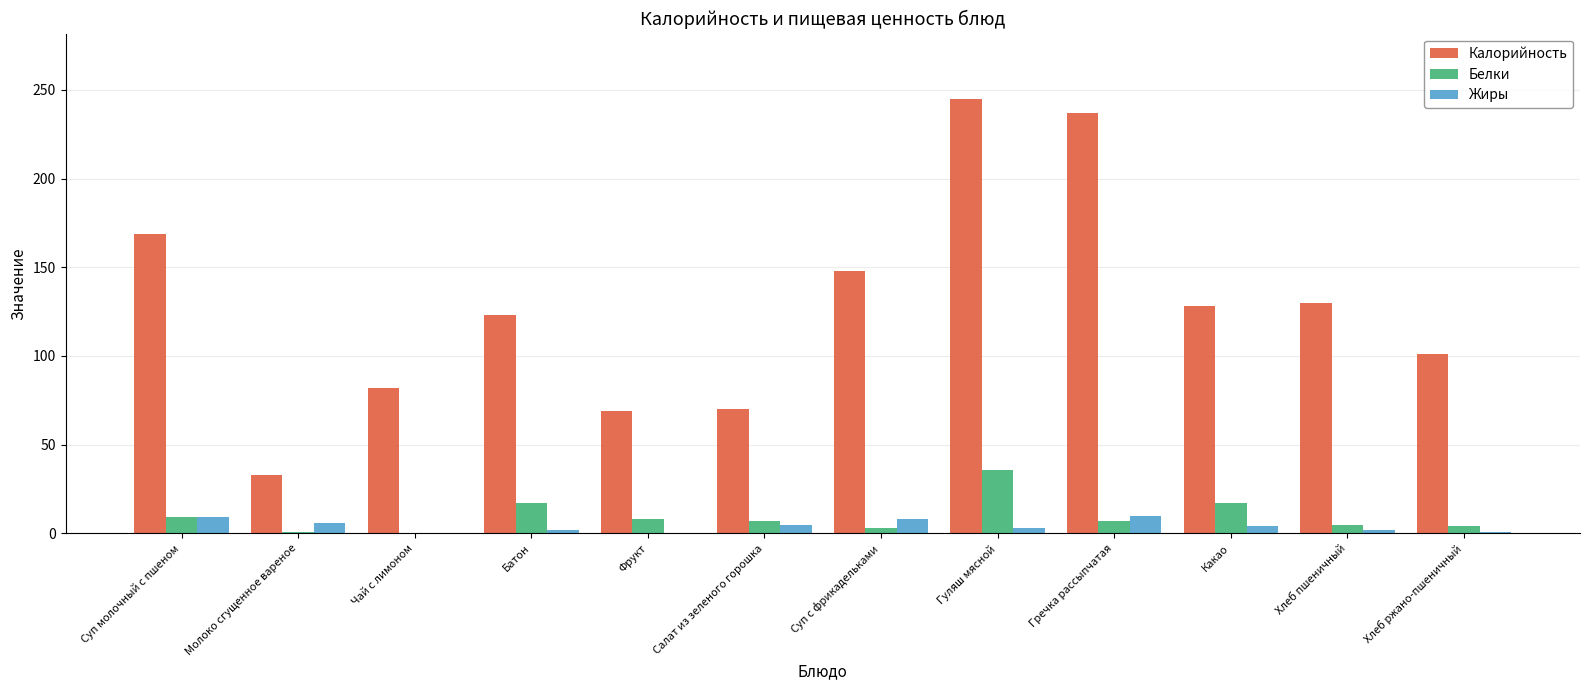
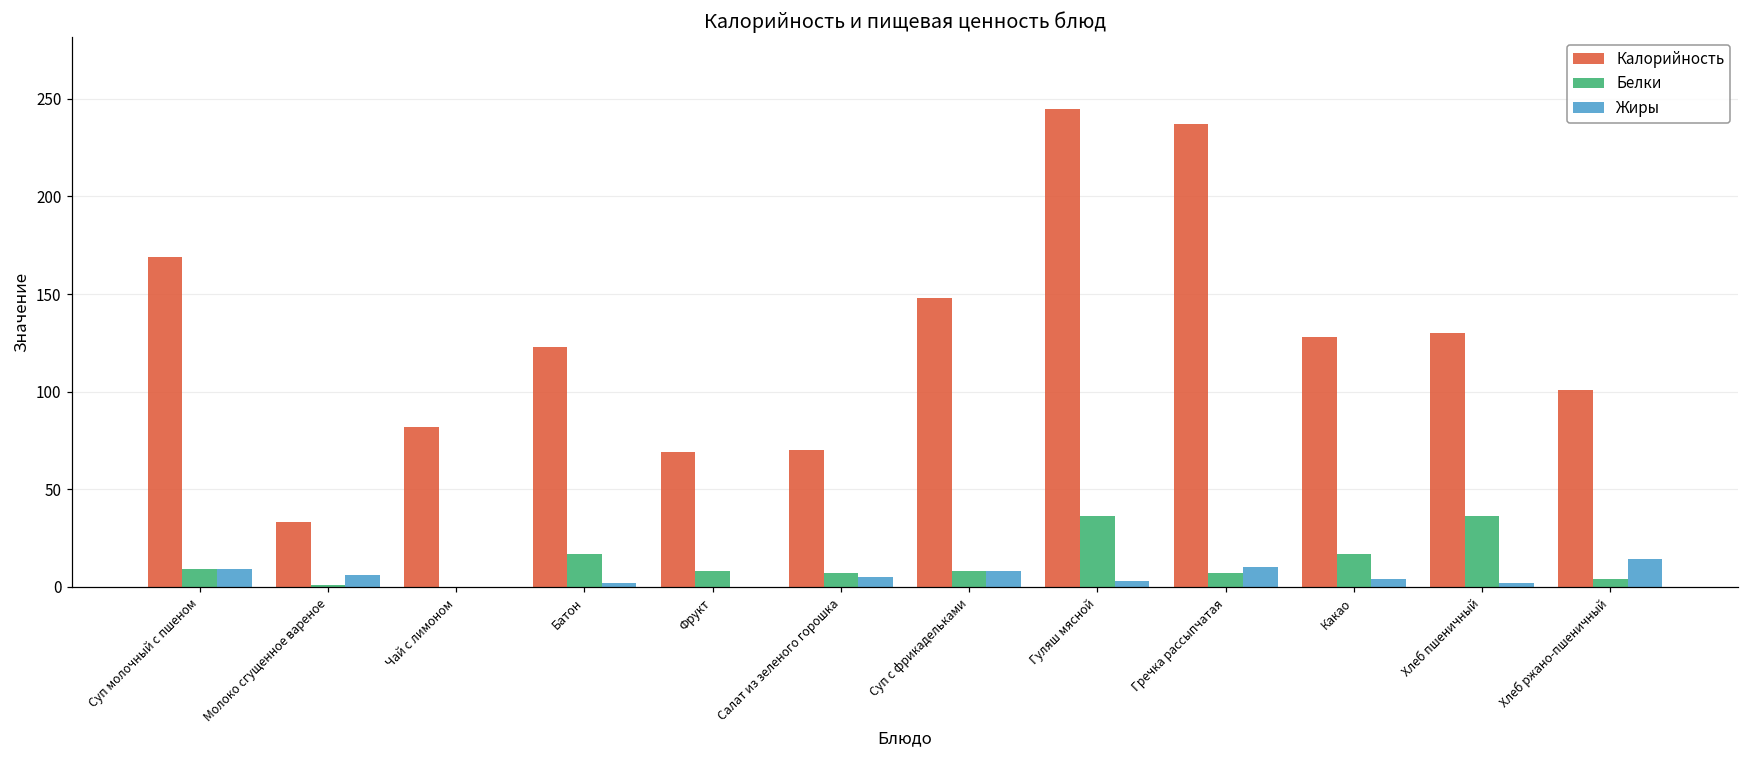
  {
    "Калорийность": {
      "Суп молочный с пшеном": 169,
      "Молоко сгущенное вареное": 33,
      "Чай с лимоном": 82,
      "Батон": 123,
      "Фрукт": 69,
      "Салат из зеленого горошка": 70,
      "Суп с фрикадельками": 148,
      "Гуляш мясной": 245,
      "Гречка рассыпчатая": 237,
      "Какао": 128,
      "Хлеб пшеничный": 130,
      "Хлеб ржано-пшеничный": 101
    },
    "Белки": {
      "Суп молочный с пшеном": 9,
      "Чай с лимоном": 0,
      "Батон": 17,
      "Фрукт": 8,
      "Салат из зеленого горошка": 7,
-     "Суп с фрикадельками": 3,
+     "Суп с фрикадельками": 8,
      "Гуляш мясной": 36,
      "Гречка рассыпчатая": 7,
      "Какао": 17,
-     "Хлеб пшеничный": 5,
+     "Хлеб пшеничный": 36,
      "Хлеб ржано-пшеничный": 4
    },
    "Жиры": {
      "Суп молочный с пшеном": 9,
      "Молоко сгущенное вареное": 6,
      "Чай с лимоном": 0,
      "Батон": 2,
      "Фрукт": 0,
      "Салат из зеленого горошка": 5,
      "Суп с фрикадельками": 8,
      "Гуляш мясной": 3,
      "Гречка рассыпчатая": 10,
      "Какао": 4,
      "Хлеб пшеничный": 2,
-     "Хлеб ржано-пшеничный": 1
+     "Хлеб ржано-пшеничный": 14
    }
  }
